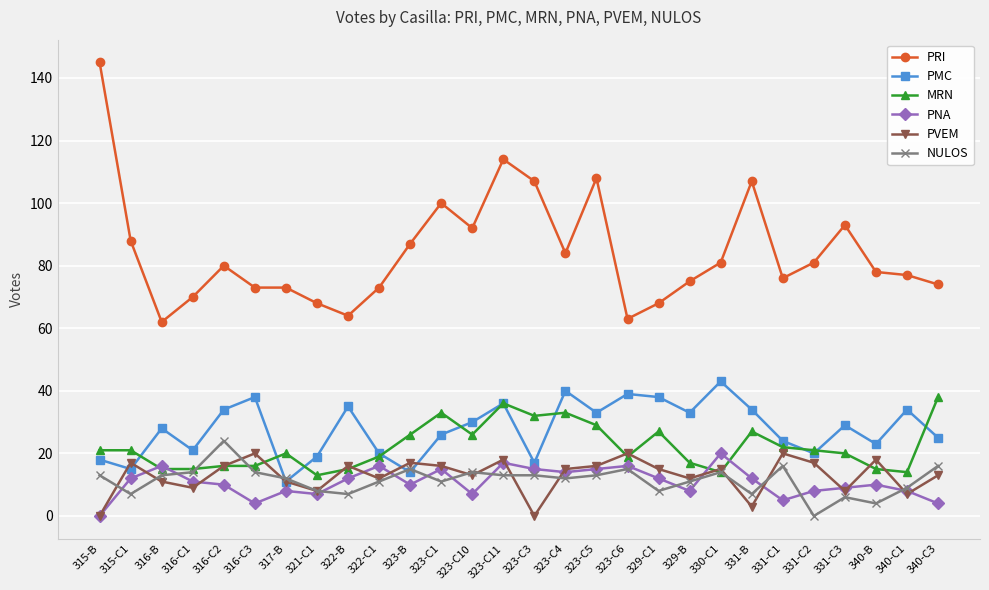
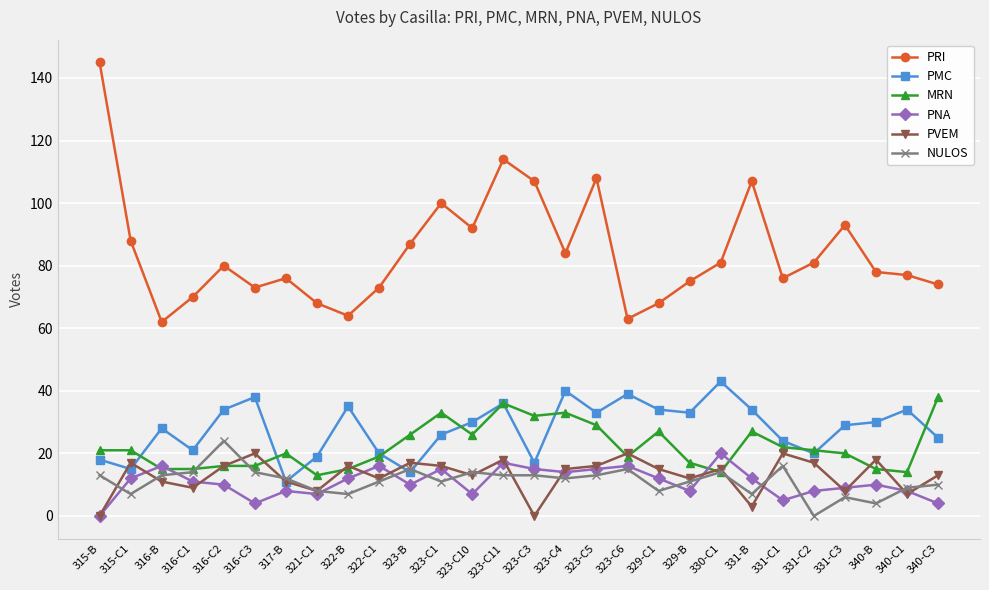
  {
    "PRI": {
      "315-B": 145,
      "315-C1": 88,
      "316-B": 62,
      "316-C1": 70,
      "316-C2": 80,
      "316-C3": 73,
-     "317-B": 73,
+     "317-B": 76,
      "321-C1": 68,
      "322-B": 64,
      "322-C1": 73,
      "323-B": 87,
      "323-C1": 100,
      "323-C10": 92,
      "323-C11": 114,
      "323-C3": 107,
      "323-C4": 84,
      "323-C5": 108,
      "323-C6": 63,
      "329-C1": 68,
      "329-B": 75,
      "330-C1": 81,
      "331-B": 107,
      "331-C1": 76,
      "331-C2": 81,
      "331-C3": 93,
      "340-B": 78,
      "340-C1": 77,
      "340-C3": 74
    },
    "PMC": {
      "315-B": 18,
      "315-C1": 15,
      "316-B": 28,
      "316-C1": 21,
      "316-C2": 34,
      "316-C3": 38,
      "321-C1": 19,
      "322-B": 35,
      "322-C1": 20,
      "323-B": 14,
      "323-C1": 26,
      "323-C10": 30,
      "323-C3": 17,
      "323-C4": 40,
      "323-C5": 33,
      "323-C6": 39,
-     "329-C1": 38,
+     "329-C1": 34,
      "329-B": 33,
      "330-C1": 43,
      "331-B": 34,
      "331-C1": 24,
      "331-C2": 20,
      "331-C3": 29,
-     "340-B": 23,
+     "340-B": 30,
      "340-C1": 34,
      "340-C3": 25
    },
    "MRN": {
      "315-B": 21,
      "315-C1": 21,
      "316-B": 15,
      "316-C1": 15,
      "316-C3": 16,
      "317-B": 20,
      "321-C1": 13,
      "322-B": 15,
      "322-C1": 19,
      "323-B": 26,
      "323-C1": 33,
      "323-C10": 26,
      "323-C3": 32,
      "323-C4": 33,
      "323-C5": 29,
      "323-C6": 19,
      "329-C1": 27,
      "329-B": 17,
      "331-B": 27,
      "331-C1": 22,
      "331-C2": 21,
      "331-C3": 20,
      "340-B": 15,
      "340-C1": 14,
      "340-C3": 38
    },
    "PNA": {
      "315-C1": 12,
      "316-B": 16,
      "316-C1": 11,
      "316-C2": 10,
      "316-C3": 4,
      "317-B": 8,
      "321-C1": 7,
      "322-B": 12,
      "322-C1": 16,
      "323-B": 10,
      "323-C1": 15,
      "323-C10": 7,
      "323-C11": 17,
      "323-C3": 15,
      "323-C4": 14,
      "323-C5": 15,
      "323-C6": 16,
      "329-C1": 12,
      "329-B": 8,
      "330-C1": 20,
      "331-B": 12,
      "331-C1": 5,
      "331-C2": 8,
      "331-C3": 9,
      "340-B": 10,
      "340-C1": 8,
      "340-C3": 4
    },
    "PVEM": {
      "315-C1": 17,
      "316-B": 11,
      "316-C1": 9,
      "316-C3": 20,
      "322-B": 16,
      "322-C1": 12,
      "323-B": 17,
      "323-C1": 16,
      "323-C10": 13,
      "323-C11": 18,
      "323-C3": 0,
      "323-C4": 15,
      "323-C5": 16,
      "323-C6": 20,
      "329-C1": 15,
      "329-B": 12,
      "330-C1": 15,
      "331-B": 3,
      "331-C1": 20,
      "331-C2": 17,
      "331-C3": 8,
      "340-B": 18,
      "340-C1": 7,
      "340-C3": 13
    },
    "NULOS": {
      "315-B": 13,
      "315-C1": 7,
      "316-B": 13,
      "316-C1": 14,
      "316-C2": 24,
      "316-C3": 14,
      "317-B": 12,
      "322-B": 7,
      "322-C1": 11,
      "323-B": 15,
      "323-C1": 11,
      "323-C10": 14,
      "323-C11": 13,
      "323-C3": 13,
      "323-C4": 12,
      "323-C5": 13,
      "323-C6": 15,
      "329-C1": 8,
      "329-B": 11,
      "331-B": 7,
      "331-C1": 16,
      "331-C2": 0,
      "331-C3": 6,
      "340-B": 4,
      "340-C1": 9,
-     "340-C3": 16
+     "340-C3": 10
    }
  }
